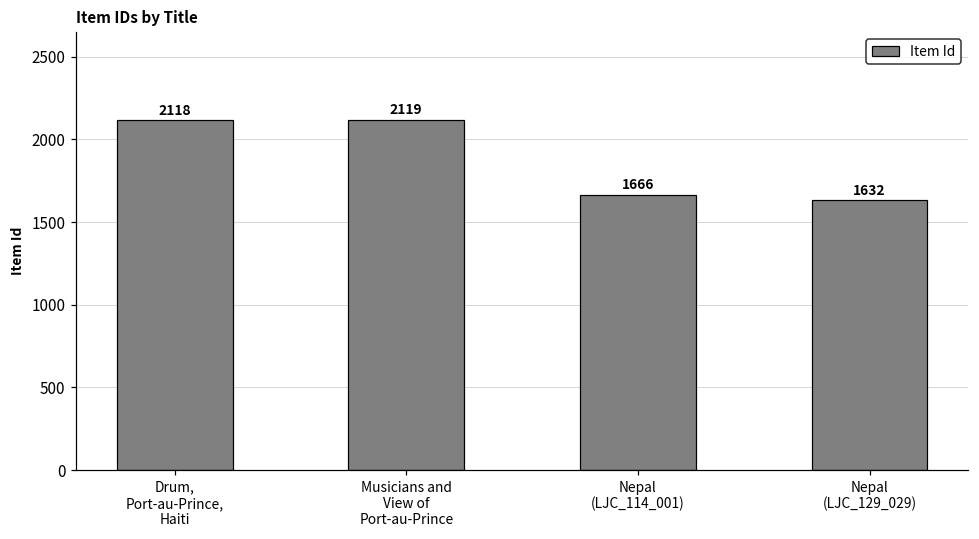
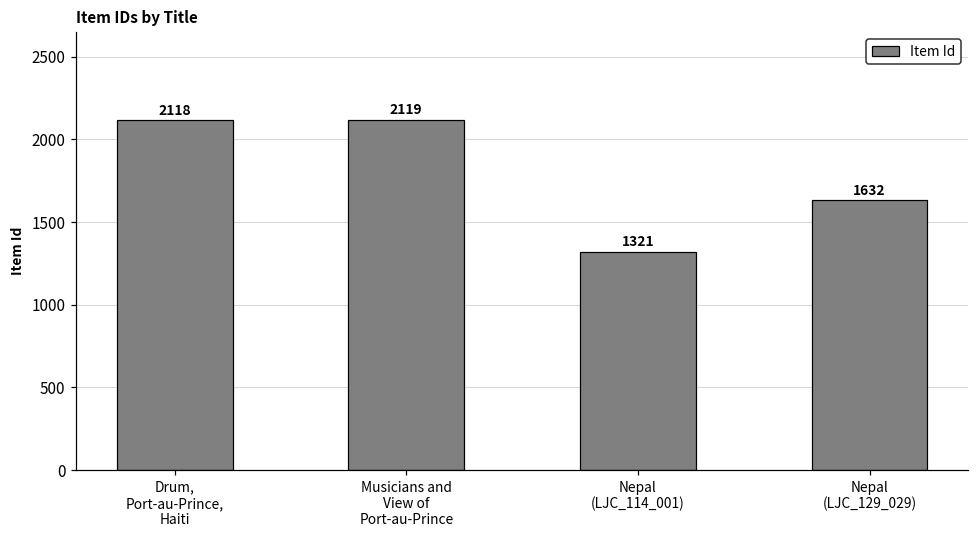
  {
    "Drum, Port-au-Prince, Haiti": 2118,
    "Musicians and View of Port-au-Prince": 2119,
-   "Nepal (LJC_114_001)": 1666,
+   "Nepal (LJC_114_001)": 1321,
    "Nepal (LJC_129_029)": 1632
  }
